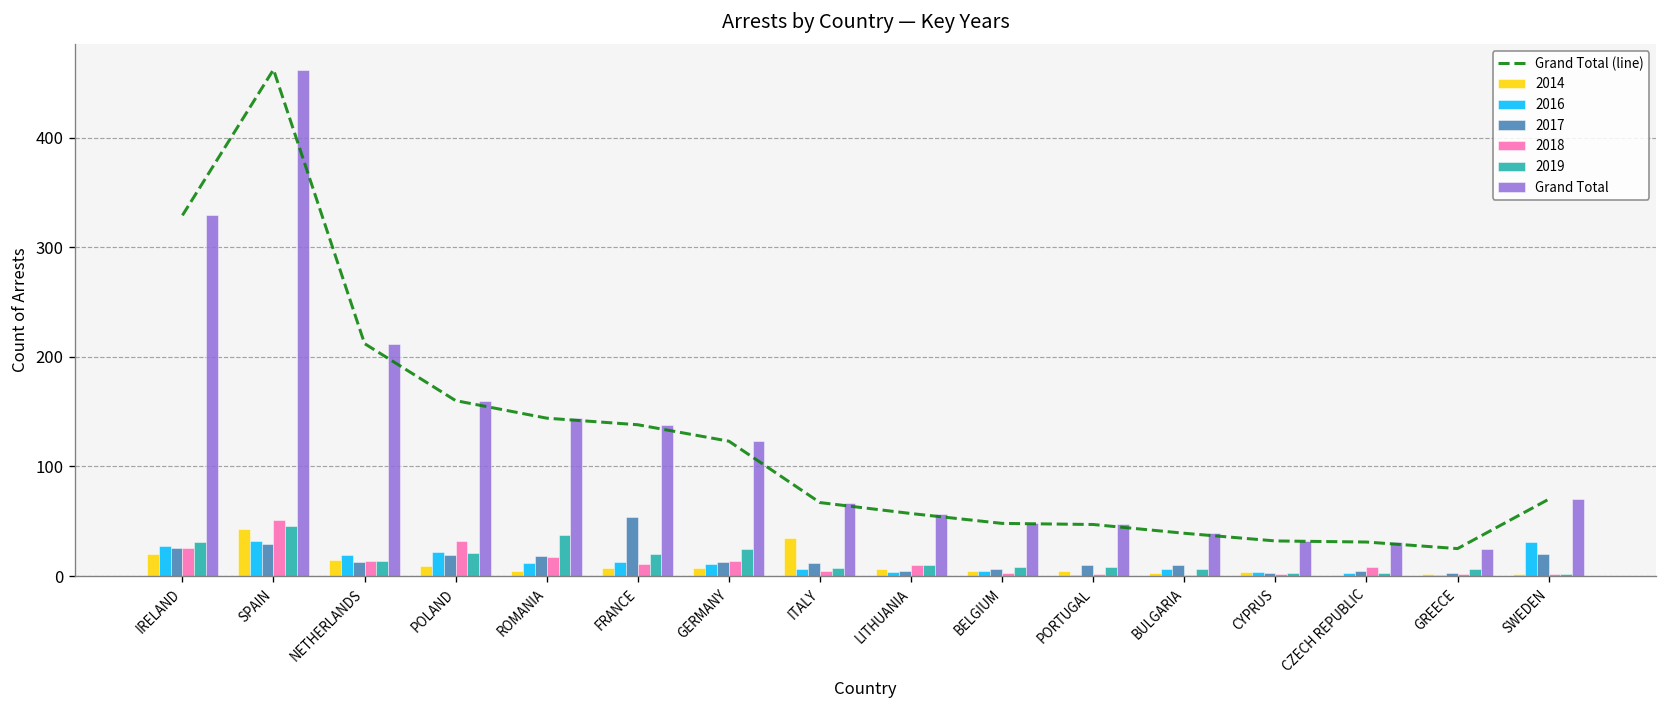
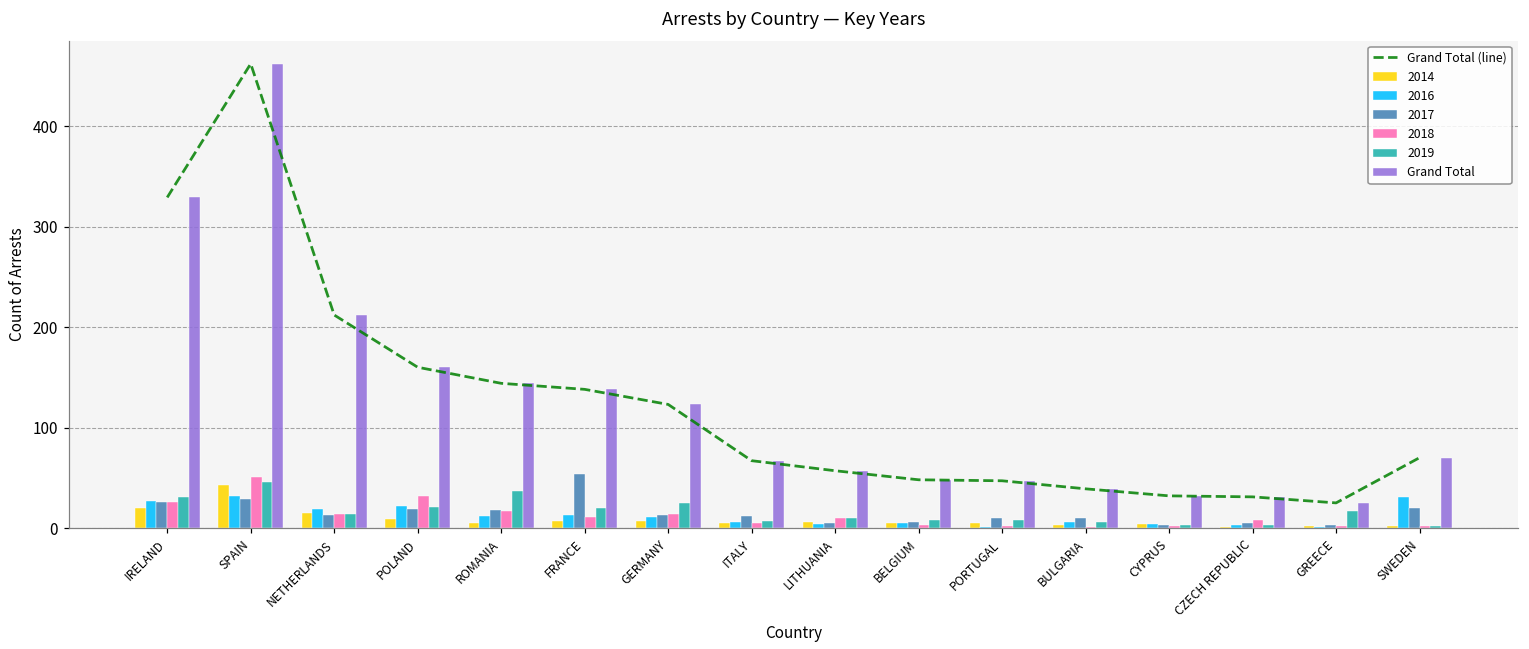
  {
    "2014": {
      "IRELAND": 20,
      "SPAIN": 40,
      "NETHERLANDS": 20,
      "POLAND": 10,
      "ROMANIA": 10,
      "FRANCE": 10,
      "GERMANY": 10,
-     "ITALY": 40,
+     "ITALY": 10,
      "LITHUANIA": 10,
      "BELGIUM": 10,
      "PORTUGAL": 10,
      "BULGARIA": 0,
      "CYPRUS": 0
    },
    "Grand Total (line)": {
      "IRELAND": 330,
      "SPAIN": 460,
      "NETHERLANDS": 210,
      "POLAND": 160,
      "ROMANIA": 140,
      "FRANCE": 140,
      "GERMANY": 120,
      "ITALY": 70,
      "LITHUANIA": 60,
      "BELGIUM": 50,
      "PORTUGAL": 50,
      "BULGARIA": 40,
      "CYPRUS": 30,
      "CZECH REPUBLIC": 30,
      "GREECE": 30,
      "SWEDEN": 70
    },
    "2016": {
      "IRELAND": 30,
      "SPAIN": 30,
      "NETHERLANDS": 20,
      "POLAND": 20,
      "ROMANIA": 10,
      "FRANCE": 10,
      "GERMANY": 10,
      "ITALY": 10,
      "LITHUANIA": 0,
      "BELGIUM": 10,
      "BULGARIA": 10,
      "CYPRUS": 0,
      "CZECH REPUBLIC": 0,
      "SWEDEN": 30
    },
    "2017": {
      "IRELAND": 30,
      "SPAIN": 30,
      "NETHERLANDS": 10,
      "POLAND": 20,
      "ROMANIA": 20,
      "FRANCE": 50,
      "GERMANY": 10,
      "ITALY": 10,
      "LITHUANIA": 10,
      "BELGIUM": 10,
      "PORTUGAL": 10,
      "BULGARIA": 10,
      "CYPRUS": 0,
      "CZECH REPUBLIC": 10,
      "GREECE": 0,
      "SWEDEN": 20
    },
    "2018": {
      "IRELAND": 30,
      "SPAIN": 50,
      "NETHERLANDS": 10,
      "POLAND": 30,
      "ROMANIA": 20,
      "FRANCE": 10,
      "GERMANY": 10,
      "ITALY": 10,
      "LITHUANIA": 10,
      "BELGIUM": 0,
      "CZECH REPUBLIC": 10
    },
    "2019": {
      "IRELAND": 30,
      "SPAIN": 50,
      "NETHERLANDS": 10,
      "POLAND": 20,
      "ROMANIA": 40,
      "FRANCE": 20,
      "GERMANY": 30,
      "ITALY": 10,
      "LITHUANIA": 10,
      "BELGIUM": 10,
      "PORTUGAL": 10,
      "BULGARIA": 10,
      "CYPRUS": 0,
      "CZECH REPUBLIC": 0,
-     "GREECE": 10
+     "GREECE": 20
    },
    "Grand Total": {
      "IRELAND": 330,
      "SPAIN": 460,
      "NETHERLANDS": 210,
      "POLAND": 160,
      "ROMANIA": 140,
      "FRANCE": 140,
      "GERMANY": 120,
      "ITALY": 70,
      "LITHUANIA": 60,
      "BELGIUM": 50,
      "PORTUGAL": 50,
      "BULGARIA": 40,
      "CYPRUS": 30,
      "CZECH REPUBLIC": 30,
      "GREECE": 30,
      "SWEDEN": 70
    }
  }
